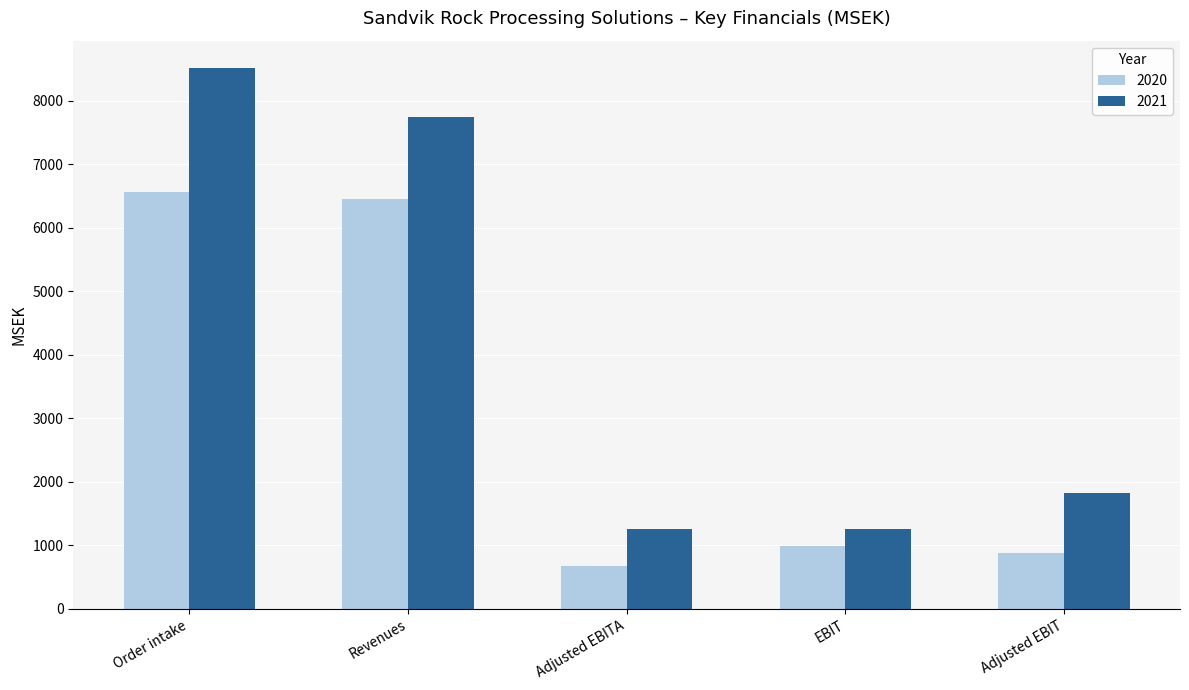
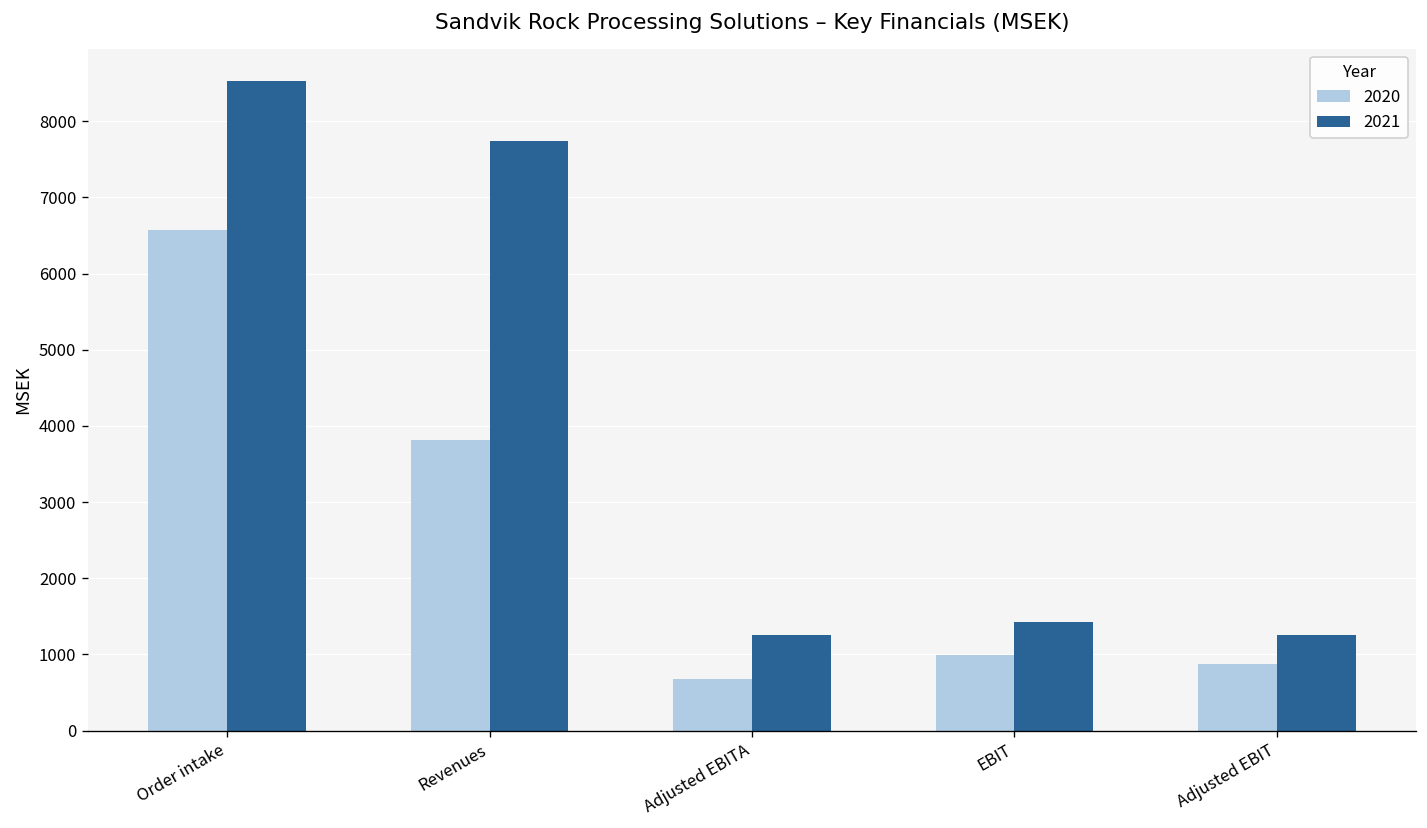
  {
    "2020": {
      "Order intake": 6600,
-     "Revenues": 6500,
+     "Revenues": 3800,
      "Adjusted EBITA": 700,
      "EBIT": 1000,
      "Adjusted EBIT": 900
    },
    "2021": {
      "Order intake": 8500,
      "Revenues": 7700,
      "Adjusted EBITA": 1300,
-     "EBIT": 1300,
-     "Adjusted EBIT": 1800
+     "EBIT": 1400,
+     "Adjusted EBIT": 1300
    }
  }
